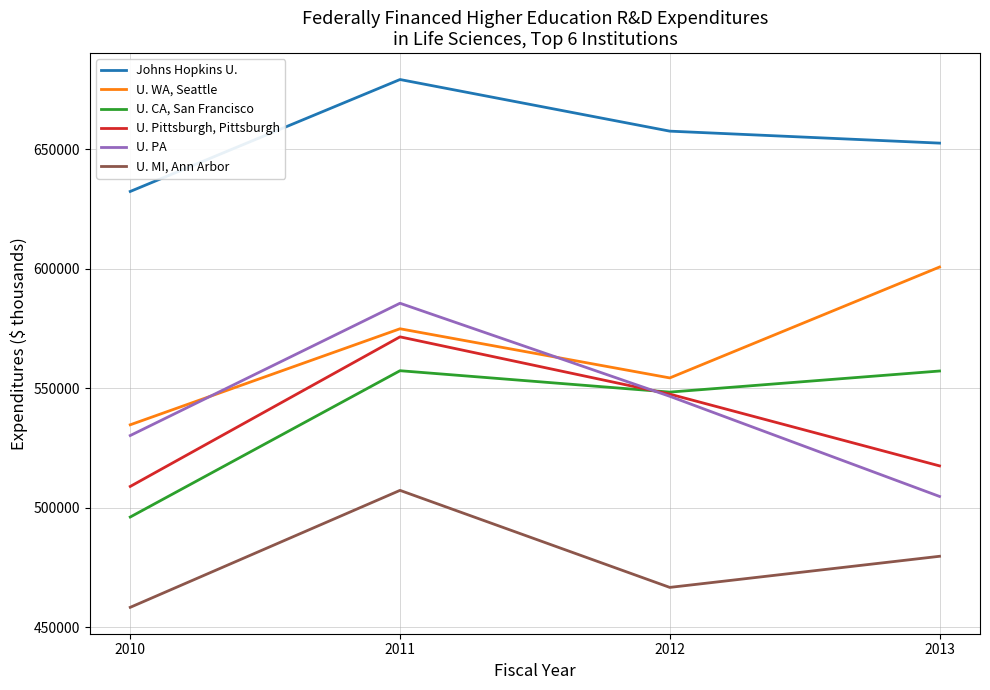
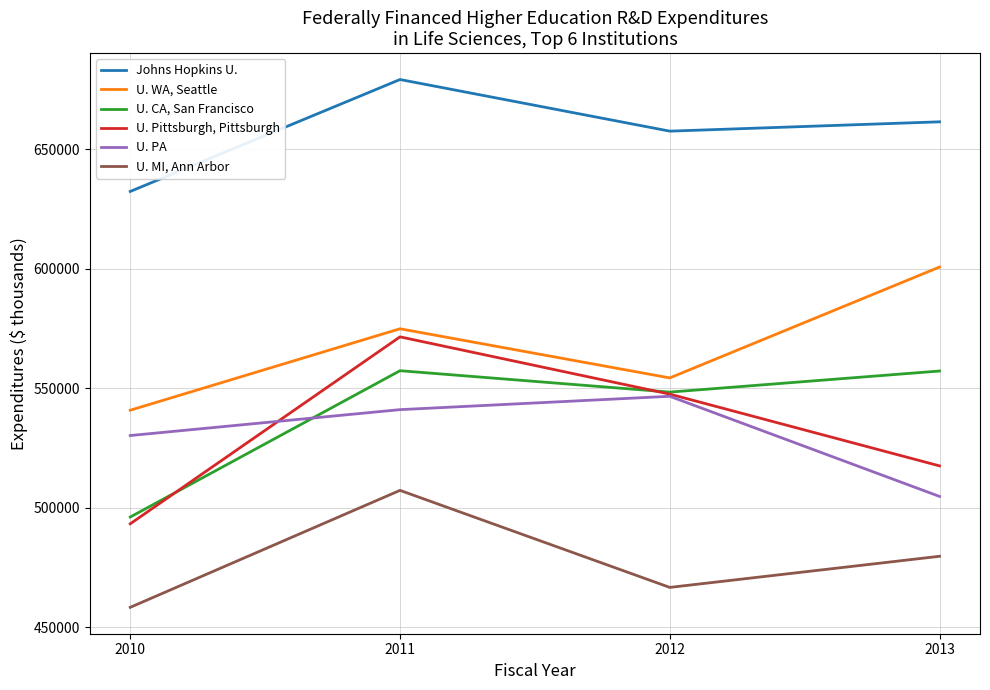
  {
    "Johns Hopkins U.": {
      "2010": 632000,
      "2011": 679000,
      "2012": 658000,
-     "2013": 652000
+     "2013": 661000
    },
    "U. WA, Seattle": {
-     "2010": 535000,
+     "2010": 541000,
      "2011": 575000,
      "2012": 554000,
      "2013": 601000
    },
    "U. CA, San Francisco": {
      "2010": 496000,
      "2011": 557000,
      "2013": 557000
    },
    "U. Pittsburgh, Pittsburgh": {
-     "2010": 509000,
+     "2010": 493000,
      "2011": 571000,
      "2013": 518000
    },
    "U. PA": {
      "2010": 530000,
-     "2011": 586000,
+     "2011": 541000,
      "2013": 505000
    },
    "U. MI, Ann Arbor": {
      "2010": 458000,
      "2011": 507000,
      "2012": 467000,
      "2013": 480000
    }
  }
